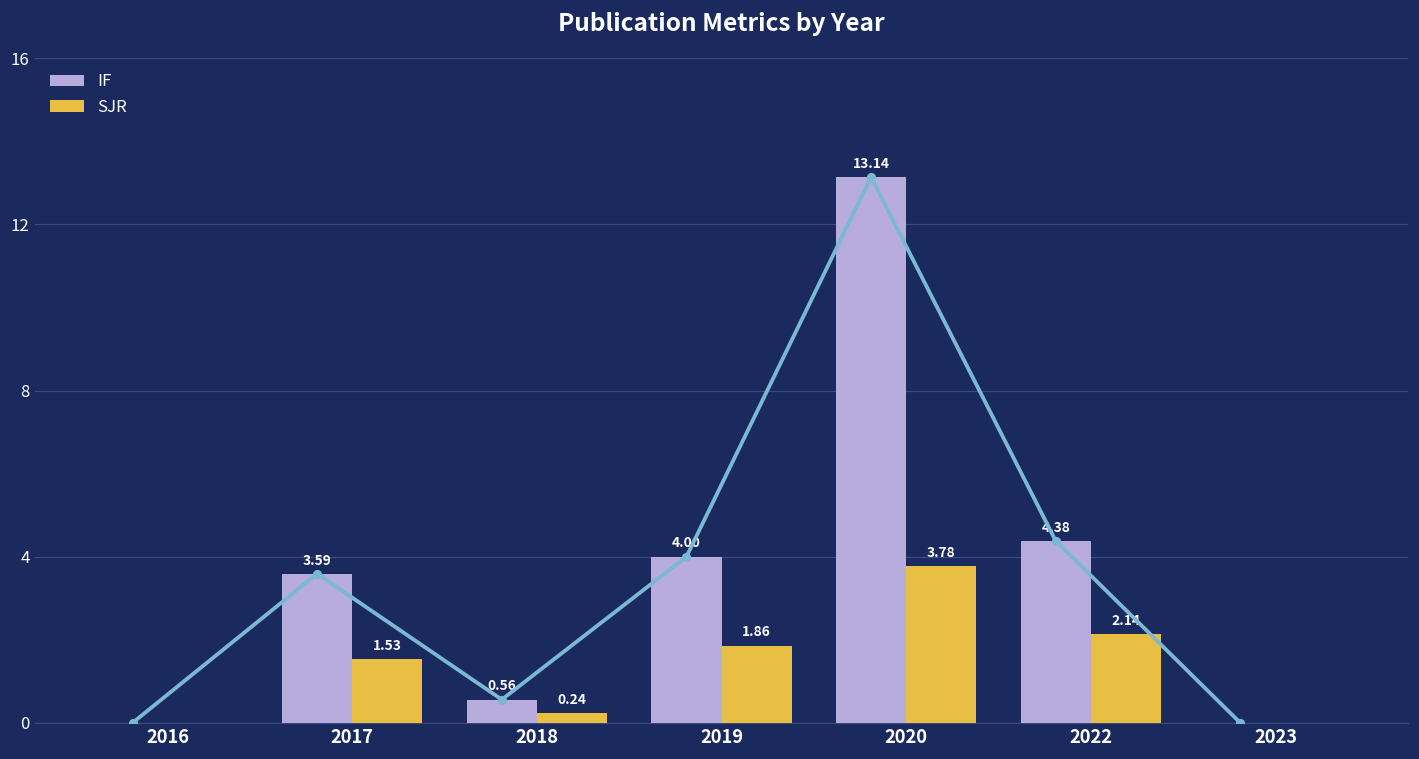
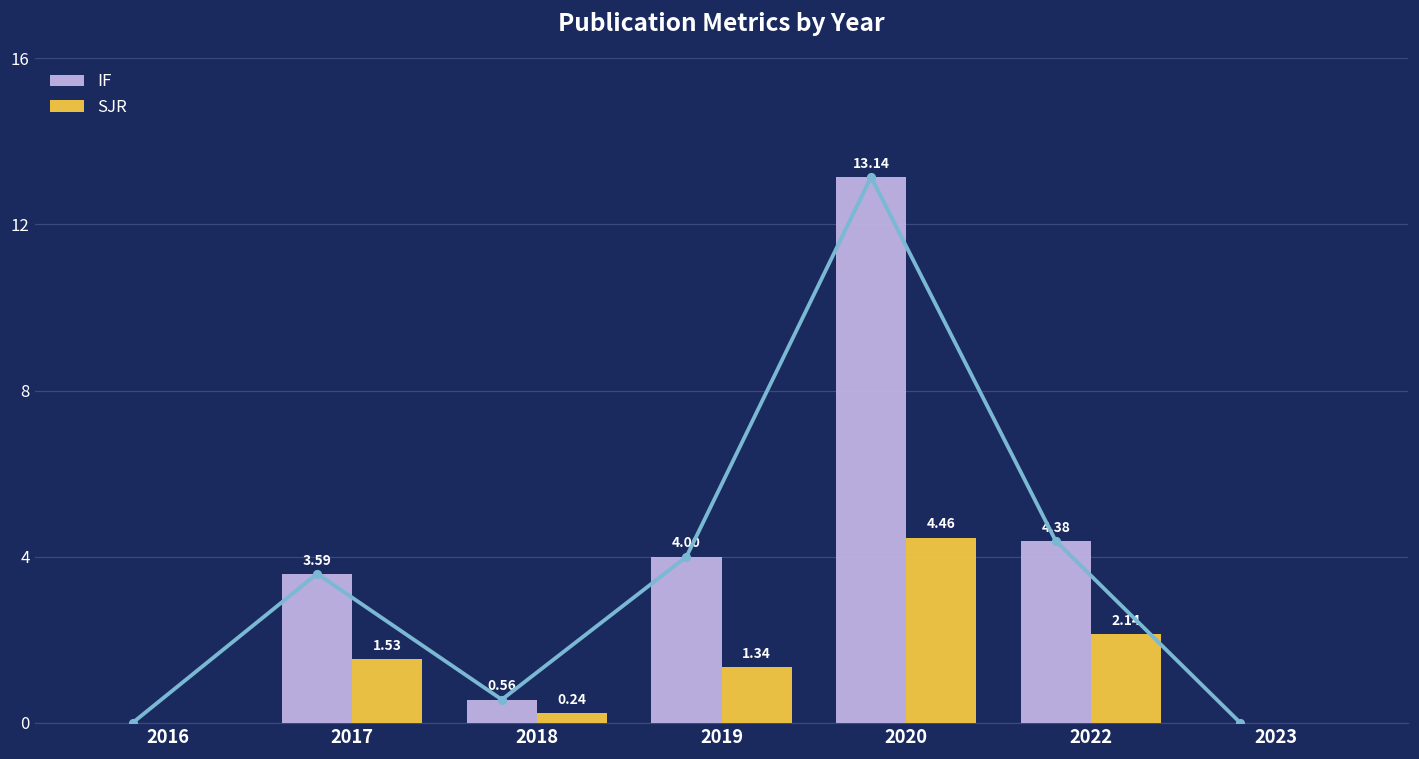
  {
    "IF": {
      "2017": 3.59,
      "2018": 0.56,
      "2019": 4.00,
      "2020": 13.14,
      "2022": 4.38
    },
    "SJR": {
      "2017": 1.53,
      "2018": 0.24,
-     "2019": 1.86,
-     "2020": 3.78,
+     "2019": 1.34,
+     "2020": 4.46,
      "2022": 2.14
    }
  }
